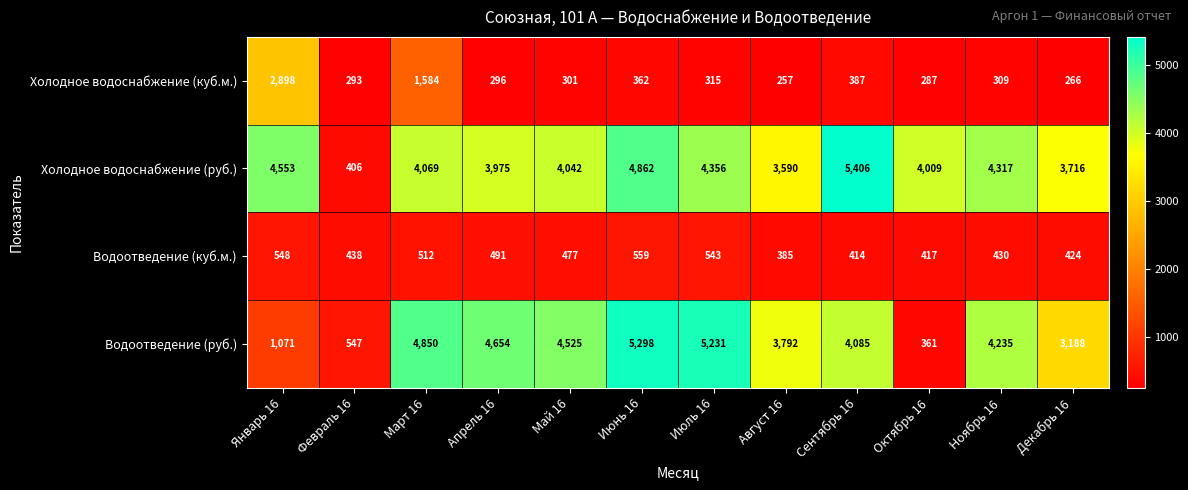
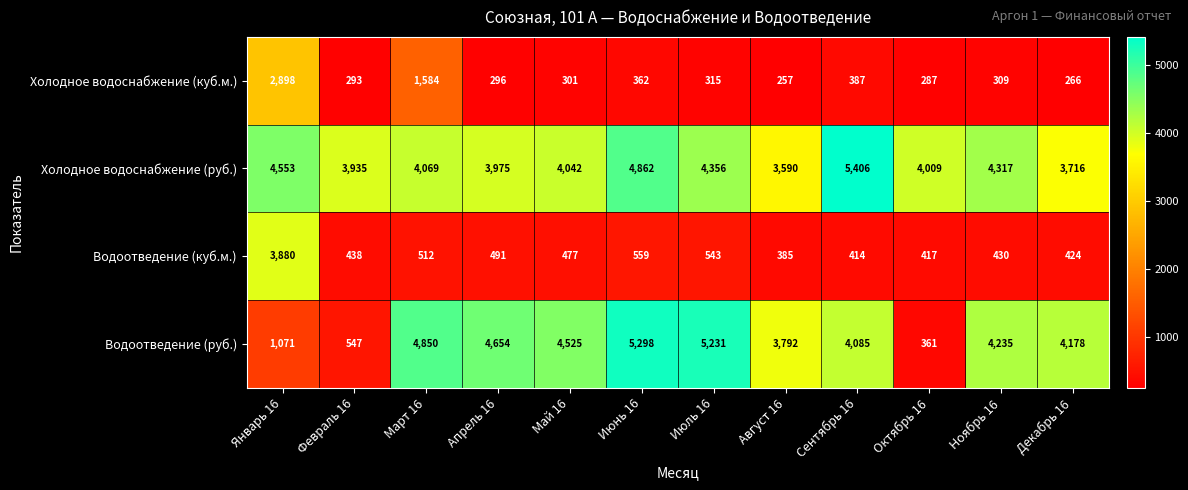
  {
    "Холодное водоснабжение (куб.м.)": {
      "Январь 16": "2,898",
      "Февраль 16": "293",
      "Март 16": "1,584",
      "Апрель 16": "296",
      "Май 16": "301",
      "Июнь 16": "362",
      "Июль 16": "315",
      "Август 16": "257",
      "Сентябрь 16": "387",
      "Октябрь 16": "287",
      "Ноябрь 16": "309",
      "Декабрь 16": "266"
    },
    "Холодное водоснабжение (руб.)": {
      "Январь 16": "4,553",
-     "Февраль 16": "406",
+     "Февраль 16": "3,935",
      "Март 16": "4,069",
      "Апрель 16": "3,975",
      "Май 16": "4,042",
      "Июнь 16": "4,862",
      "Июль 16": "4,356",
      "Август 16": "3,590",
      "Сентябрь 16": "5,406",
      "Октябрь 16": "4,009",
      "Ноябрь 16": "4,317",
      "Декабрь 16": "3,716"
    },
    "Водоотведение (куб.м.)": {
-     "Январь 16": "548",
+     "Январь 16": "3,880",
      "Февраль 16": "438",
      "Март 16": "512",
      "Апрель 16": "491",
      "Май 16": "477",
      "Июнь 16": "559",
      "Июль 16": "543",
      "Август 16": "385",
      "Сентябрь 16": "414",
      "Октябрь 16": "417",
      "Ноябрь 16": "430",
      "Декабрь 16": "424"
    },
    "Водоотведение (руб.)": {
      "Январь 16": "1,071",
      "Февраль 16": "547",
      "Март 16": "4,850",
      "Апрель 16": "4,654",
      "Май 16": "4,525",
      "Июнь 16": "5,298",
      "Июль 16": "5,231",
      "Август 16": "3,792",
      "Сентябрь 16": "4,085",
      "Октябрь 16": "361",
      "Ноябрь 16": "4,235",
-     "Декабрь 16": "3,188"
+     "Декабрь 16": "4,178"
    }
  }
